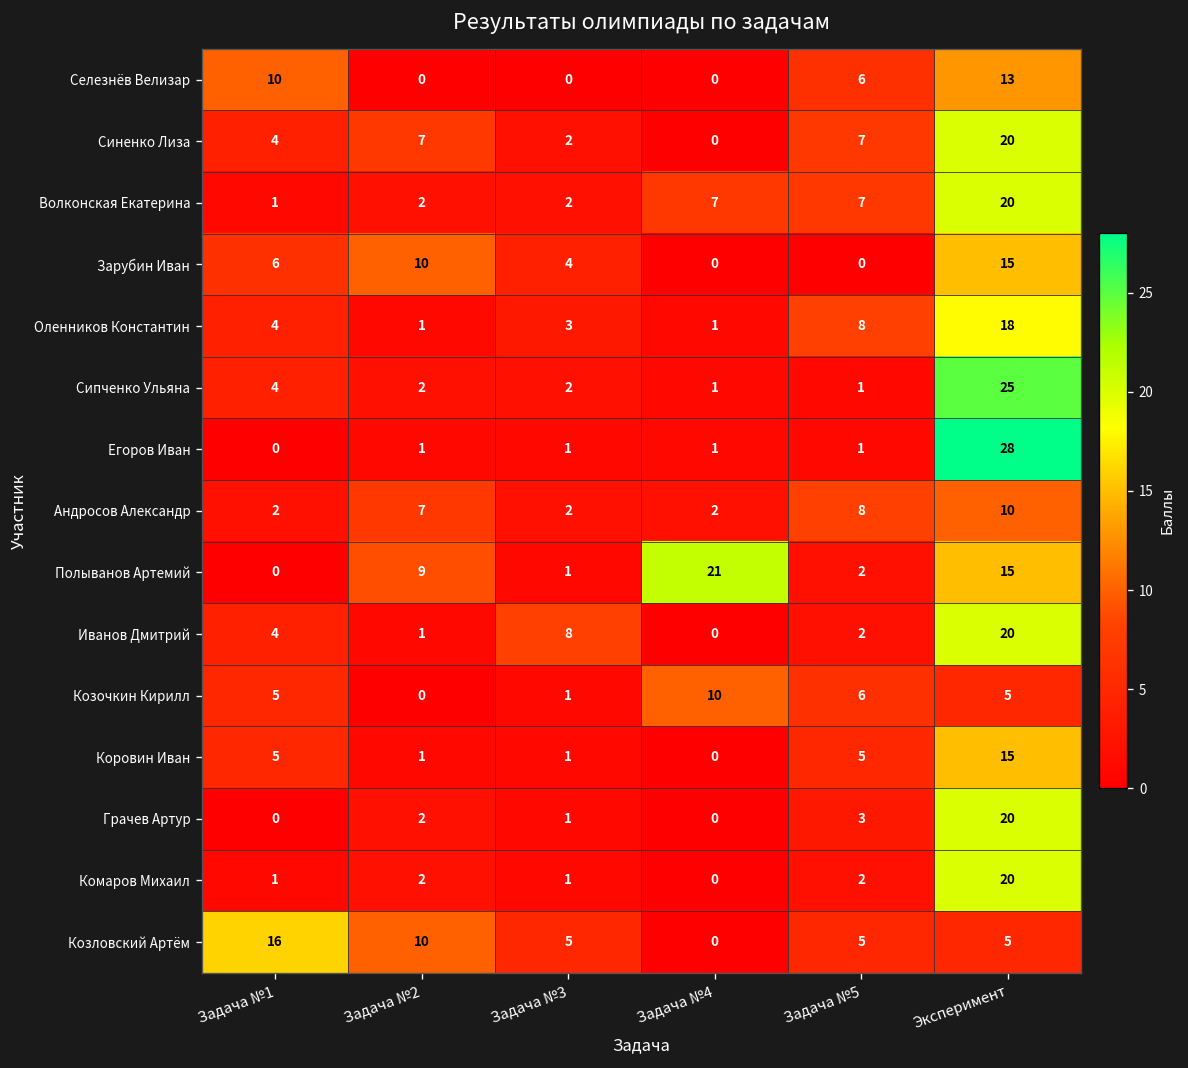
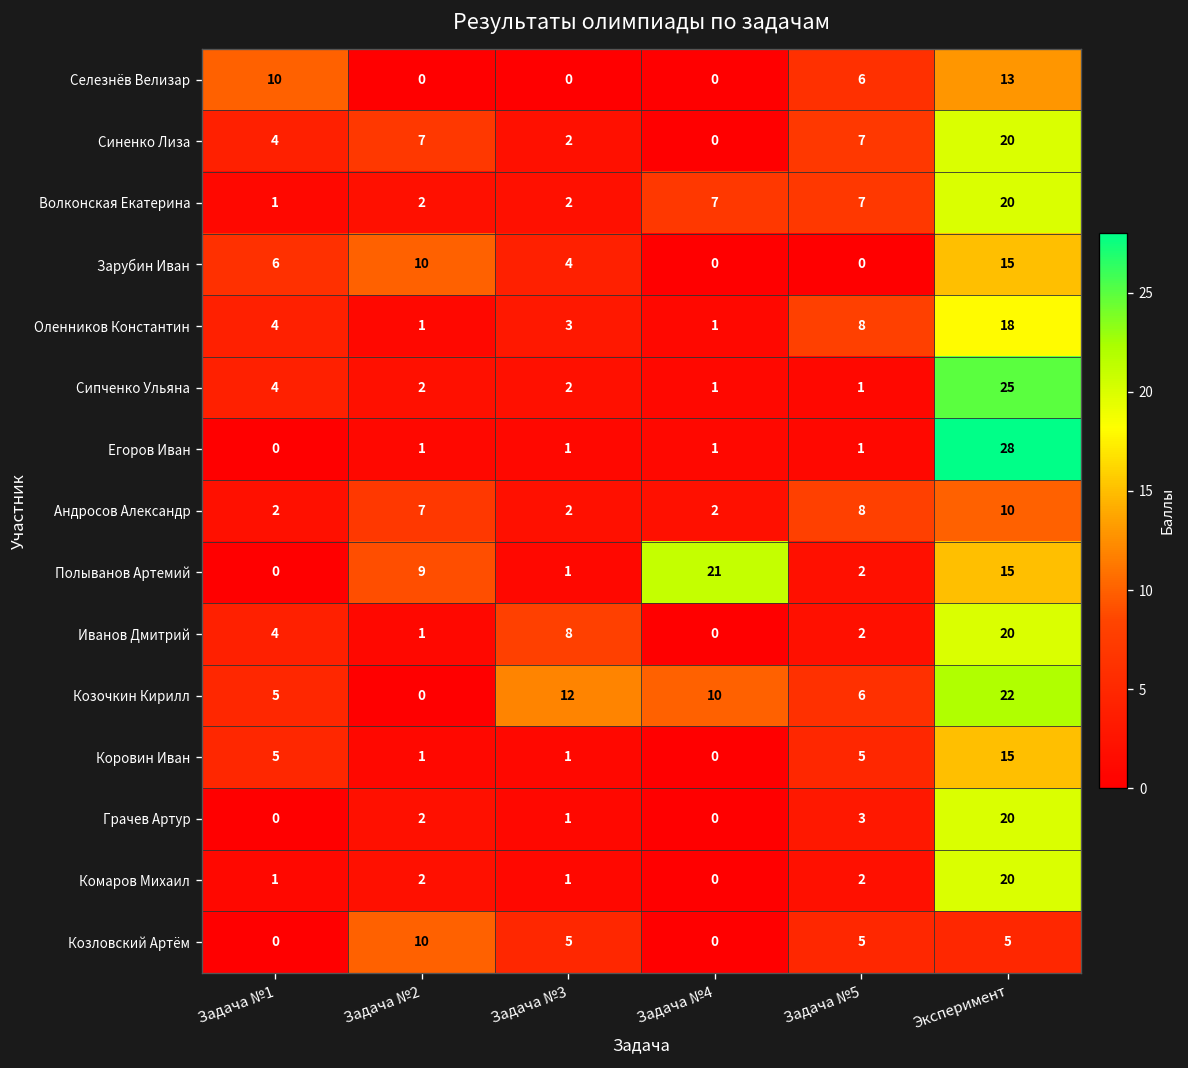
  {
    "Селезнёв Велизар": {
      "Задача №1": 10,
      "Задача №2": 0,
      "Задача №3": 0,
      "Задача №4": 0,
      "Задача №5": 6,
      "Эксперимент": 13
    },
    "Синенко Лиза": {
      "Задача №1": 4,
      "Задача №2": 7,
      "Задача №3": 2,
      "Задача №4": 0,
      "Задача №5": 7,
      "Эксперимент": 20
    },
    "Волконская Екатерина": {
      "Задача №1": 1,
      "Задача №2": 2,
      "Задача №3": 2,
      "Задача №4": 7,
      "Задача №5": 7,
      "Эксперимент": 20
    },
    "Зарубин Иван": {
      "Задача №1": 6,
      "Задача №2": 10,
      "Задача №3": 4,
      "Задача №4": 0,
      "Задача №5": 0,
      "Эксперимент": 15
    },
    "Оленников Константин": {
      "Задача №1": 4,
      "Задача №2": 1,
      "Задача №3": 3,
      "Задача №4": 1,
      "Задача №5": 8,
      "Эксперимент": 18
    },
    "Сипченко Ульяна": {
      "Задача №1": 4,
      "Задача №2": 2,
      "Задача №3": 2,
      "Задача №4": 1,
      "Задача №5": 1,
      "Эксперимент": 25
    },
    "Егоров Иван": {
      "Задача №1": 0,
      "Задача №2": 1,
      "Задача №3": 1,
      "Задача №4": 1,
      "Задача №5": 1,
      "Эксперимент": 28
    },
    "Андросов Александр": {
      "Задача №1": 2,
      "Задача №2": 7,
      "Задача №3": 2,
      "Задача №4": 2,
      "Задача №5": 8,
      "Эксперимент": 10
    },
    "Полыванов Артемий": {
      "Задача №1": 0,
      "Задача №2": 9,
      "Задача №3": 1,
      "Задача №4": 21,
      "Задача №5": 2,
      "Эксперимент": 15
    },
    "Иванов Дмитрий": {
      "Задача №1": 4,
      "Задача №2": 1,
      "Задача №3": 8,
      "Задача №4": 0,
      "Задача №5": 2,
      "Эксперимент": 20
    },
    "Козочкин Кирилл": {
      "Задача №1": 5,
      "Задача №2": 0,
-     "Задача №3": 1,
+     "Задача №3": 12,
      "Задача №4": 10,
      "Задача №5": 6,
-     "Эксперимент": 5
+     "Эксперимент": 22
    },
    "Коровин Иван": {
      "Задача №1": 5,
      "Задача №2": 1,
      "Задача №3": 1,
      "Задача №4": 0,
      "Задача №5": 5,
      "Эксперимент": 15
    },
    "Грачев Артур": {
      "Задача №1": 0,
      "Задача №2": 2,
      "Задача №3": 1,
      "Задача №4": 0,
      "Задача №5": 3,
      "Эксперимент": 20
    },
    "Комаров Михаил": {
      "Задача №1": 1,
      "Задача №2": 2,
      "Задача №3": 1,
      "Задача №4": 0,
      "Задача №5": 2,
      "Эксперимент": 20
    },
    "Козловский Артём": {
-     "Задача №1": 16,
+     "Задача №1": 0,
      "Задача №2": 10,
      "Задача №3": 5,
      "Задача №4": 0,
      "Задача №5": 5,
      "Эксперимент": 5
    }
  }
